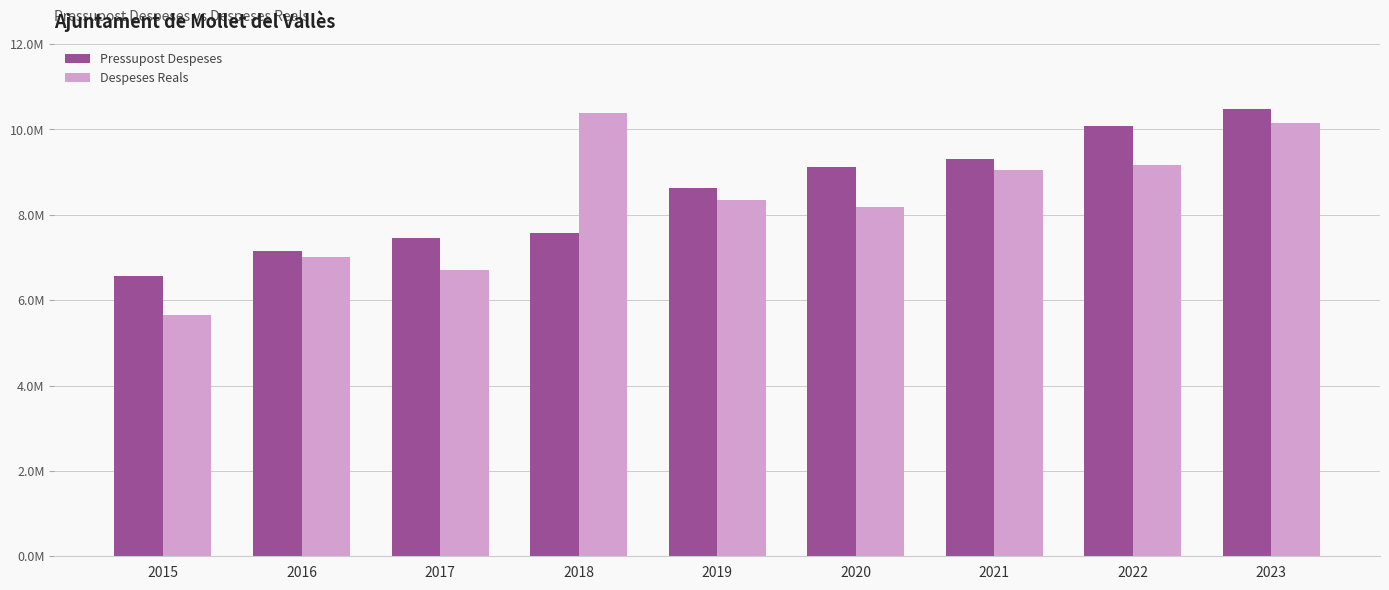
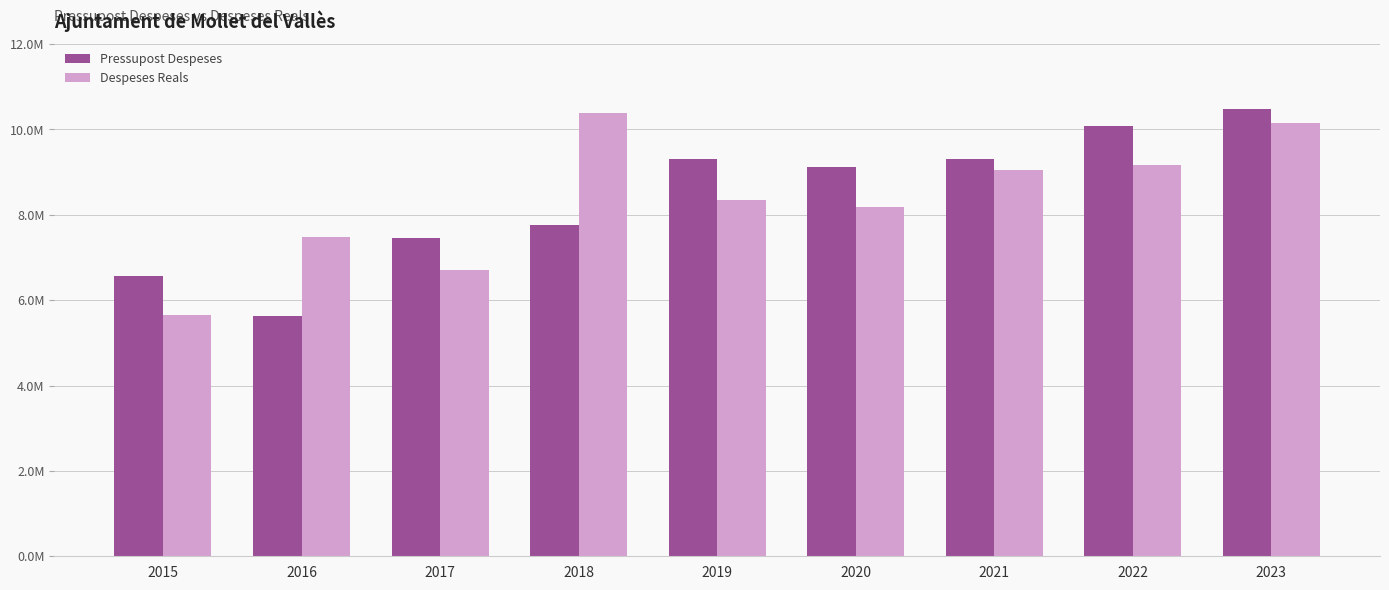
  {
    "Pressupost Despeses": {
      "2015": 6600000,
-     "2016": 7200000,
+     "2016": 5600000,
      "2017": 7500000,
-     "2018": 7600000,
-     "2019": 8600000,
+     "2018": 7800000,
+     "2019": 9300000,
      "2020": 9100000,
      "2021": 9300000,
      "2022": 10100000,
      "2023": 10500000
    },
    "Despeses Reals": {
      "2015": 5700000,
-     "2016": 7000000,
+     "2016": 7500000,
      "2017": 6700000,
      "2018": 10400000,
      "2019": 8400000,
      "2020": 8200000,
      "2021": 9100000,
      "2022": 9200000,
      "2023": 10200000
    }
  }
